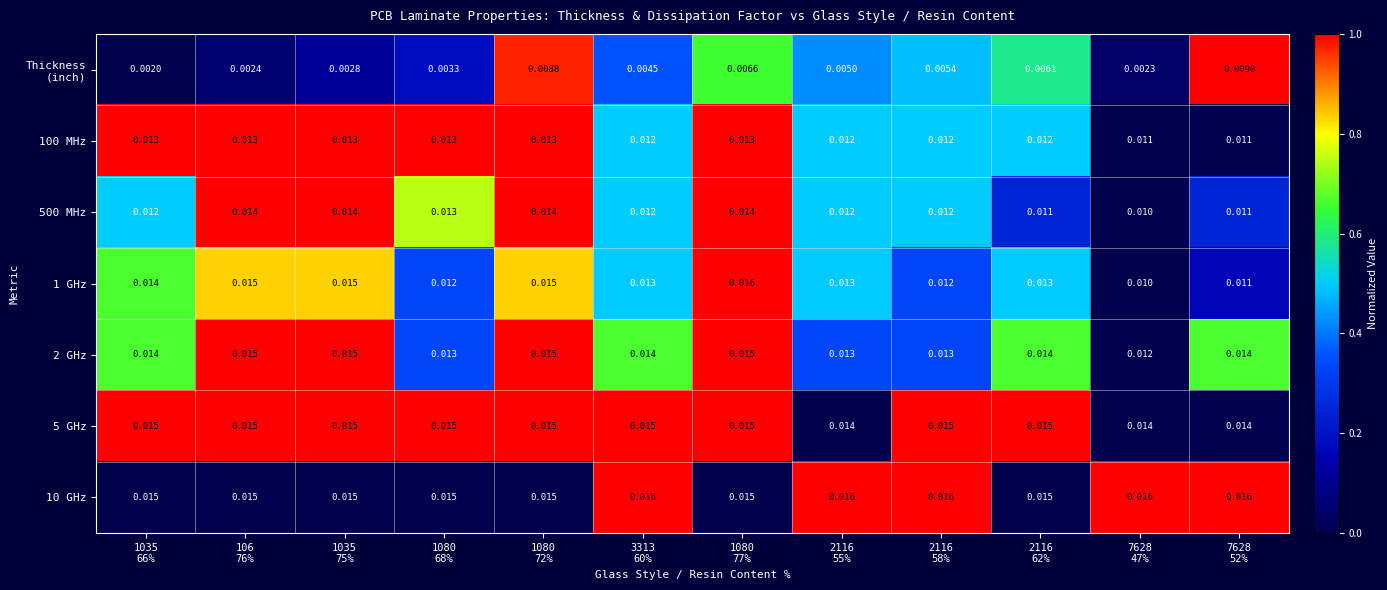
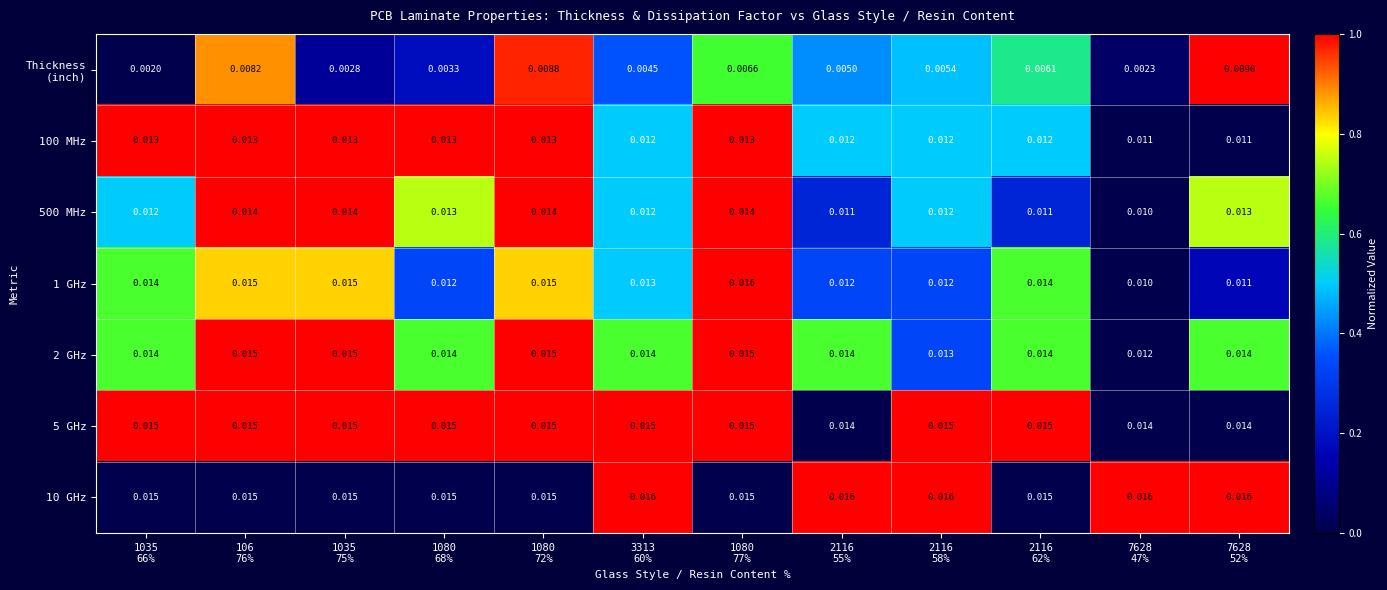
  {
    "Thickness (inch)": {
      "1035 66%": 0.0020,
-     "106 76%": 0.0024,
+     "106 76%": 0.0082,
      "1035 75%": 0.0028,
      "1080 68%": 0.0033,
      "1080 72%": 0.0088,
      "3313 60%": 0.0045,
      "1080 77%": 0.0066,
      "2116 55%": 0.0050,
      "2116 58%": 0.0054,
      "2116 62%": 0.0061,
      "7628 47%": 0.0023,
      "7628 52%": 0.0090
    },
    "100 MHz": {
      "1035 66%": 0.013,
      "106 76%": 0.013,
      "1035 75%": 0.013,
      "1080 68%": 0.013,
      "1080 72%": 0.013,
      "3313 60%": 0.012,
      "1080 77%": 0.013,
      "2116 55%": 0.012,
      "2116 58%": 0.012,
      "2116 62%": 0.012,
      "7628 47%": 0.011,
      "7628 52%": 0.011
    },
    "500 MHz": {
      "1035 66%": 0.012,
      "106 76%": 0.014,
      "1035 75%": 0.014,
      "1080 68%": 0.013,
      "1080 72%": 0.014,
      "3313 60%": 0.012,
      "1080 77%": 0.014,
-     "2116 55%": 0.012,
+     "2116 55%": 0.011,
      "2116 58%": 0.012,
      "2116 62%": 0.011,
      "7628 47%": 0.010,
-     "7628 52%": 0.011
+     "7628 52%": 0.013
    },
    "1 GHz": {
      "1035 66%": 0.014,
      "106 76%": 0.015,
      "1035 75%": 0.015,
      "1080 68%": 0.012,
      "1080 72%": 0.015,
      "3313 60%": 0.013,
      "1080 77%": 0.016,
-     "2116 55%": 0.013,
+     "2116 55%": 0.012,
      "2116 58%": 0.012,
-     "2116 62%": 0.013,
+     "2116 62%": 0.014,
      "7628 47%": 0.010,
      "7628 52%": 0.011
    },
    "2 GHz": {
      "1035 66%": 0.014,
      "106 76%": 0.015,
      "1035 75%": 0.015,
-     "1080 68%": 0.013,
+     "1080 68%": 0.014,
      "1080 72%": 0.015,
      "3313 60%": 0.014,
      "1080 77%": 0.015,
-     "2116 55%": 0.013,
+     "2116 55%": 0.014,
      "2116 58%": 0.013,
      "2116 62%": 0.014,
      "7628 47%": 0.012,
      "7628 52%": 0.014
    },
    "5 GHz": {
      "1035 66%": 0.015,
      "106 76%": 0.015,
      "1035 75%": 0.015,
      "1080 68%": 0.015,
      "1080 72%": 0.015,
      "3313 60%": 0.015,
      "1080 77%": 0.015,
      "2116 55%": 0.014,
      "2116 58%": 0.015,
      "2116 62%": 0.015,
      "7628 47%": 0.014,
      "7628 52%": 0.014
    },
    "10 GHz": {
      "1035 66%": 0.015,
      "106 76%": 0.015,
      "1035 75%": 0.015,
      "1080 68%": 0.015,
      "1080 72%": 0.015,
      "3313 60%": 0.016,
      "1080 77%": 0.015,
      "2116 55%": 0.016,
      "2116 58%": 0.016,
      "2116 62%": 0.015,
      "7628 47%": 0.016,
      "7628 52%": 0.016
    }
  }
